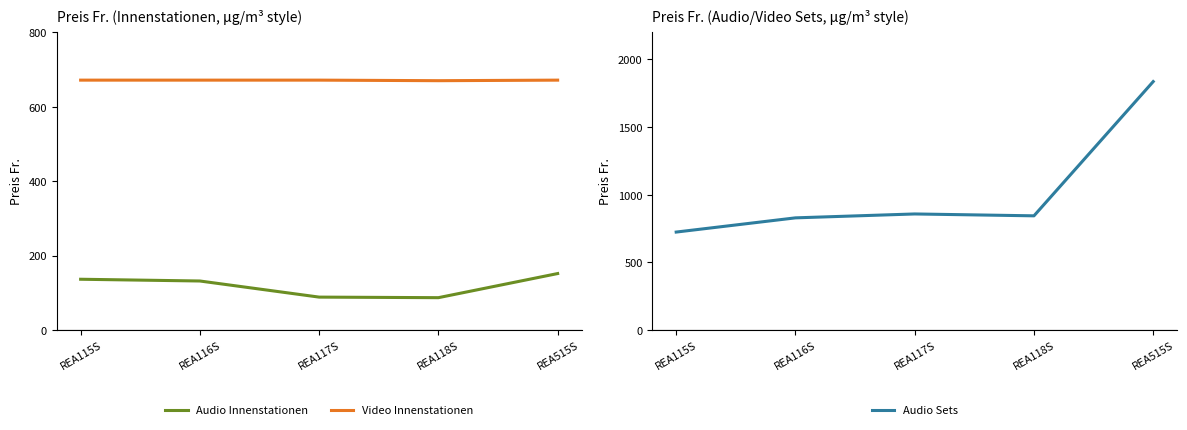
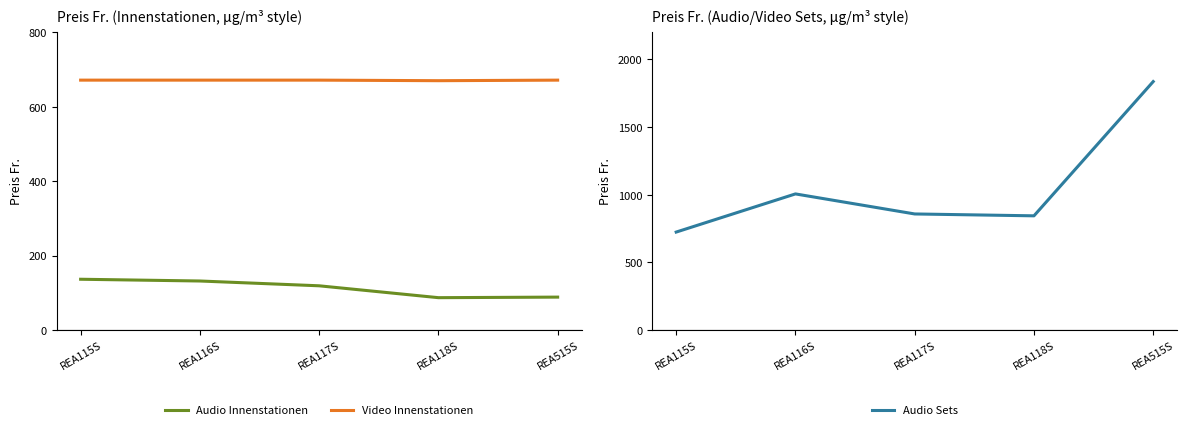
  {
    "Preis Fr. (Innenstationen, μg/m³ style)": {
      "Audio Innenstationen": {
        "REA115S": 140,
        "REA116S": 130,
-       "REA117S": 90,
+       "REA117S": 120,
        "REA118S": 90,
-       "REA515S": 150
+       "REA515S": 90
      },
      "Video Innenstationen": {
        "REA115S": 670,
        "REA116S": 670,
        "REA117S": 670,
        "REA118S": 670,
        "REA515S": 670
      }
    },
    "Preis Fr. (Audio/Video Sets, μg/m³ style)": {
      "REA115S": 720,
-     "REA116S": 830,
+     "REA116S": 1010,
      "REA117S": 860,
      "REA118S": 840,
      "REA515S": 1840
    }
  }
